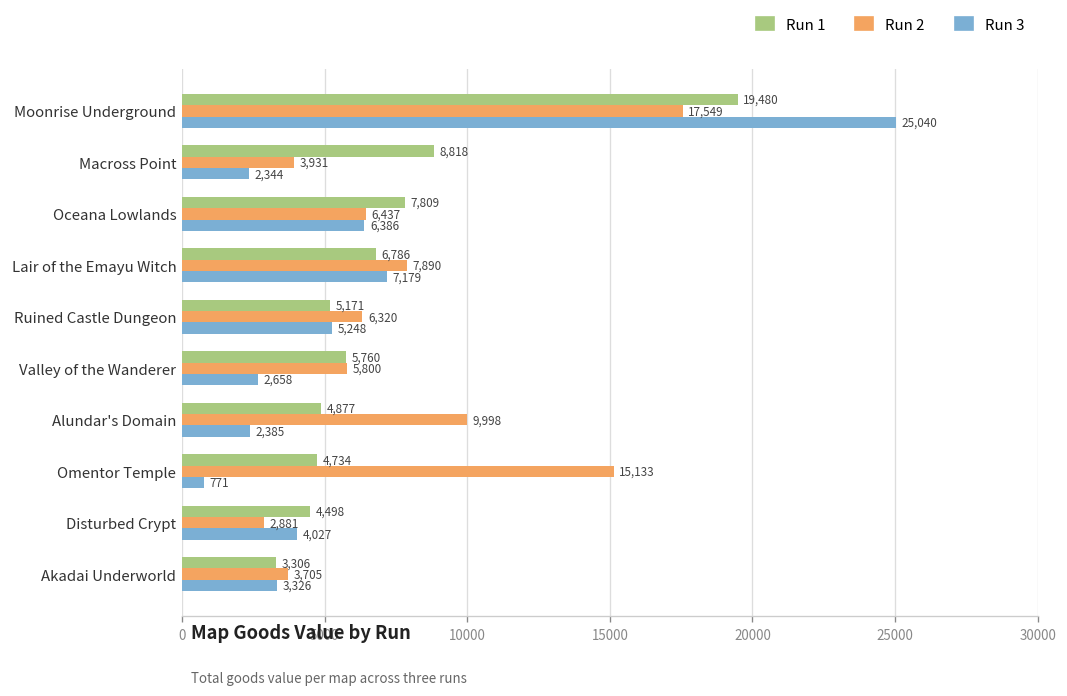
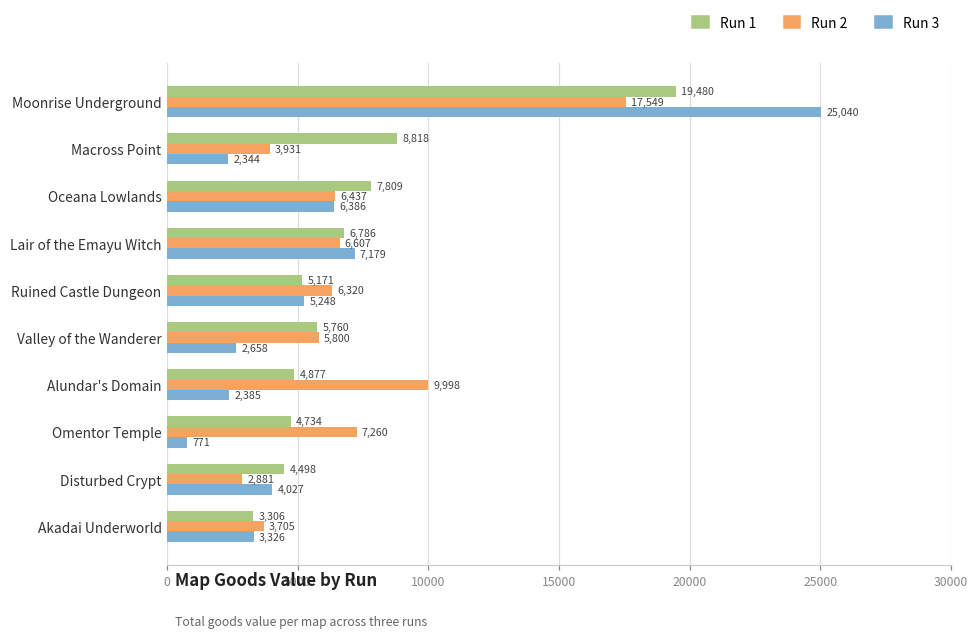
  {
    "Run 1": {
      "Moonrise Underground": "19,480",
      "Macross Point": "8,818",
      "Oceana Lowlands": "7,809",
      "Lair of the Emayu Witch": "6,786",
      "Ruined Castle Dungeon": "5,171",
      "Valley of the Wanderer": "5,760",
      "Alundar's Domain": "4,877",
      "Omentor Temple": "4,734",
      "Disturbed Crypt": "4,498",
      "Akadai Underworld": "3,306"
    },
    "Run 2": {
      "Moonrise Underground": "17,549",
      "Macross Point": "3,931",
      "Oceana Lowlands": "6,437",
-     "Lair of the Emayu Witch": "7,890",
+     "Lair of the Emayu Witch": "6,607",
      "Ruined Castle Dungeon": "6,320",
      "Valley of the Wanderer": "5,800",
      "Alundar's Domain": "9,998",
-     "Omentor Temple": "15,133",
+     "Omentor Temple": "7,260",
      "Disturbed Crypt": "2,881",
      "Akadai Underworld": "3,705"
    },
    "Run 3": {
      "Moonrise Underground": "25,040",
      "Macross Point": "2,344",
      "Oceana Lowlands": "6,386",
      "Lair of the Emayu Witch": "7,179",
      "Ruined Castle Dungeon": "5,248",
      "Valley of the Wanderer": "2,658",
      "Alundar's Domain": "2,385",
      "Omentor Temple": "771",
      "Disturbed Crypt": "4,027",
      "Akadai Underworld": "3,326"
    }
  }
